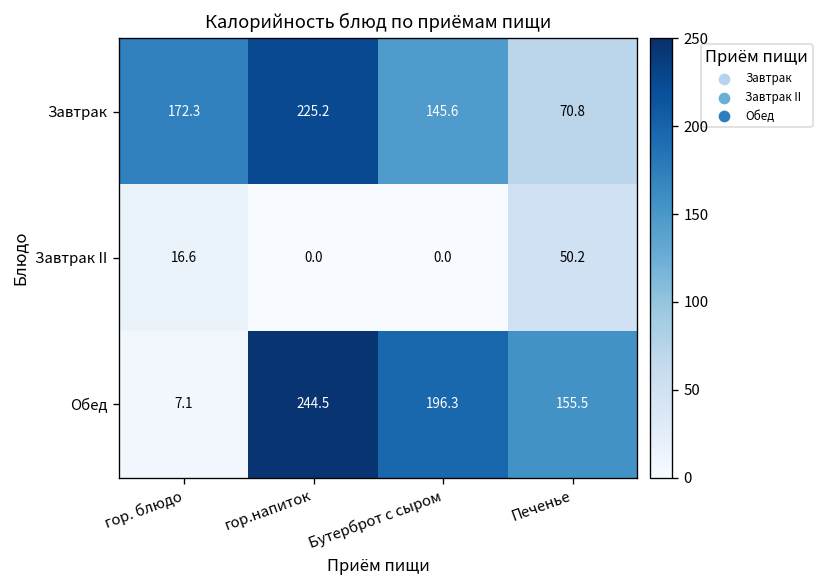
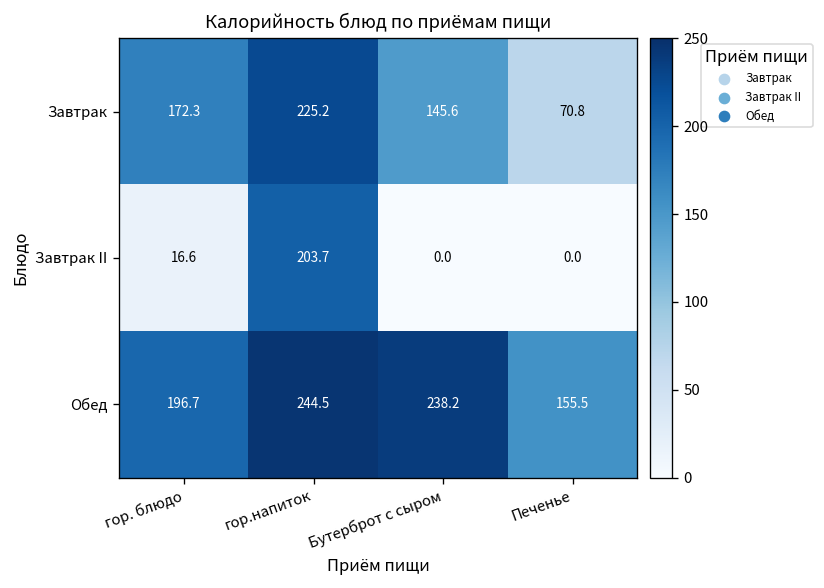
  {
    "Завтрак": {
      "гор. блюдо": 172.3,
      "гор.напиток": 225.2,
      "Бутерброт с сыром": 145.6,
      "Печенье": 70.8
    },
    "Завтрак II": {
      "гор. блюдо": 16.6,
-     "гор.напиток": 0.0,
+     "гор.напиток": 203.7,
      "Бутерброт с сыром": 0.0,
-     "Печенье": 50.2
+     "Печенье": 0.0
    },
    "Обед": {
-     "гор. блюдо": 7.1,
+     "гор. блюдо": 196.7,
      "гор.напиток": 244.5,
-     "Бутерброт с сыром": 196.3,
+     "Бутерброт с сыром": 238.2,
      "Печенье": 155.5
    }
  }
